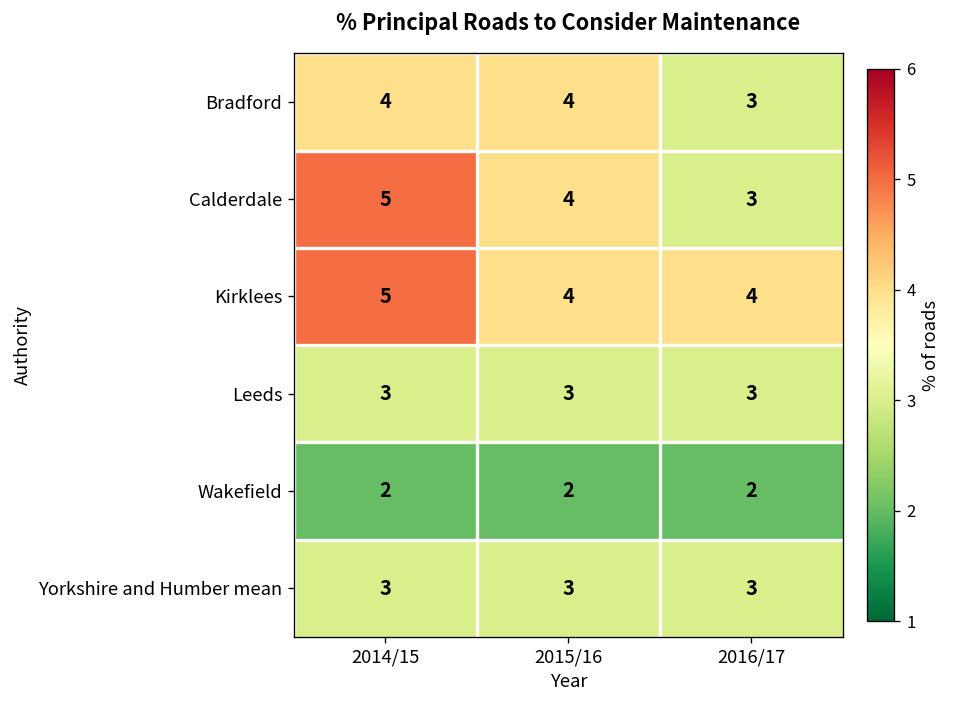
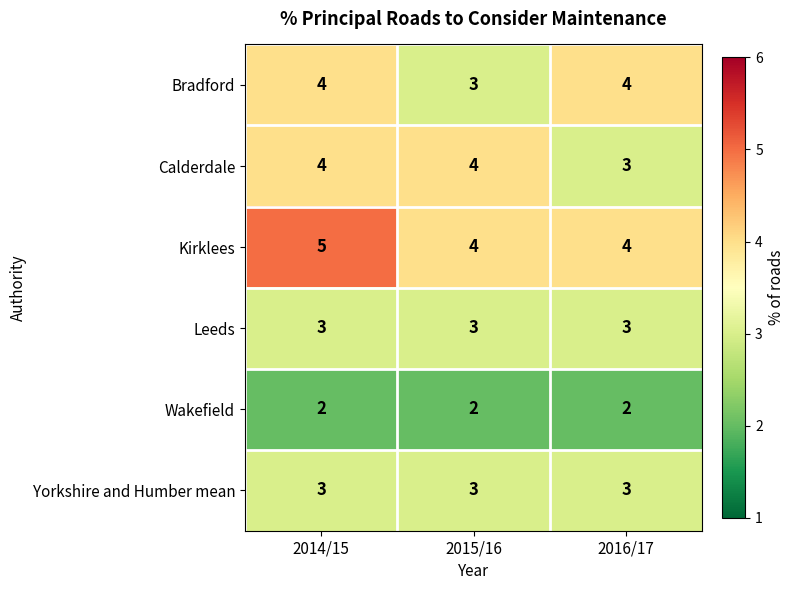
  {
    "Bradford": {
      "2014/15": 4,
-     "2015/16": 4,
-     "2016/17": 3
+     "2015/16": 3,
+     "2016/17": 4
    },
    "Calderdale": {
-     "2014/15": 5,
+     "2014/15": 4,
      "2015/16": 4,
      "2016/17": 3
    },
    "Kirklees": {
      "2014/15": 5,
      "2015/16": 4,
      "2016/17": 4
    },
    "Leeds": {
      "2014/15": 3,
      "2015/16": 3,
      "2016/17": 3
    },
    "Wakefield": {
      "2014/15": 2,
      "2015/16": 2,
      "2016/17": 2
    },
    "Yorkshire and Humber mean": {
      "2014/15": 3,
      "2015/16": 3,
      "2016/17": 3
    }
  }
